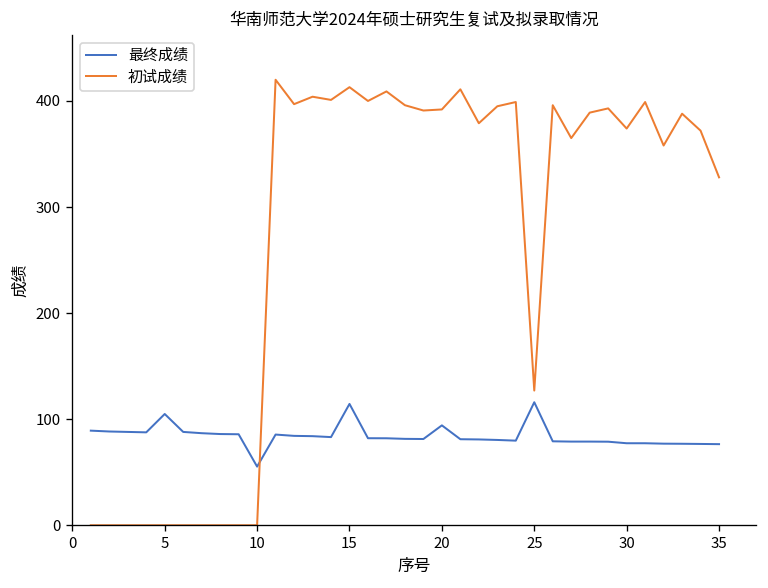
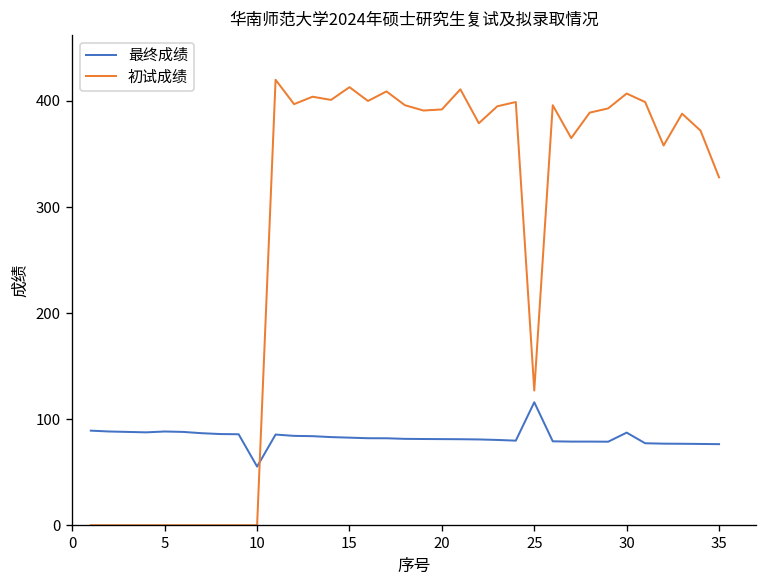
  {
    "最终成绩": {
-     "5": 100,
+     "5": 90,
      "10": 60,
-     "15": 110,
-     "20": 90,
+     "15": 80,
+     "20": 80,
      "25": 120,
-     "30": 80,
+     "30": 90,
      "35": 80
    },
    "初试成绩": {
      "5": 0,
      "10": 0,
      "15": 410,
      "20": 390,
      "25": 130,
-     "30": 370,
+     "30": 410,
      "35": 330
    }
  }
